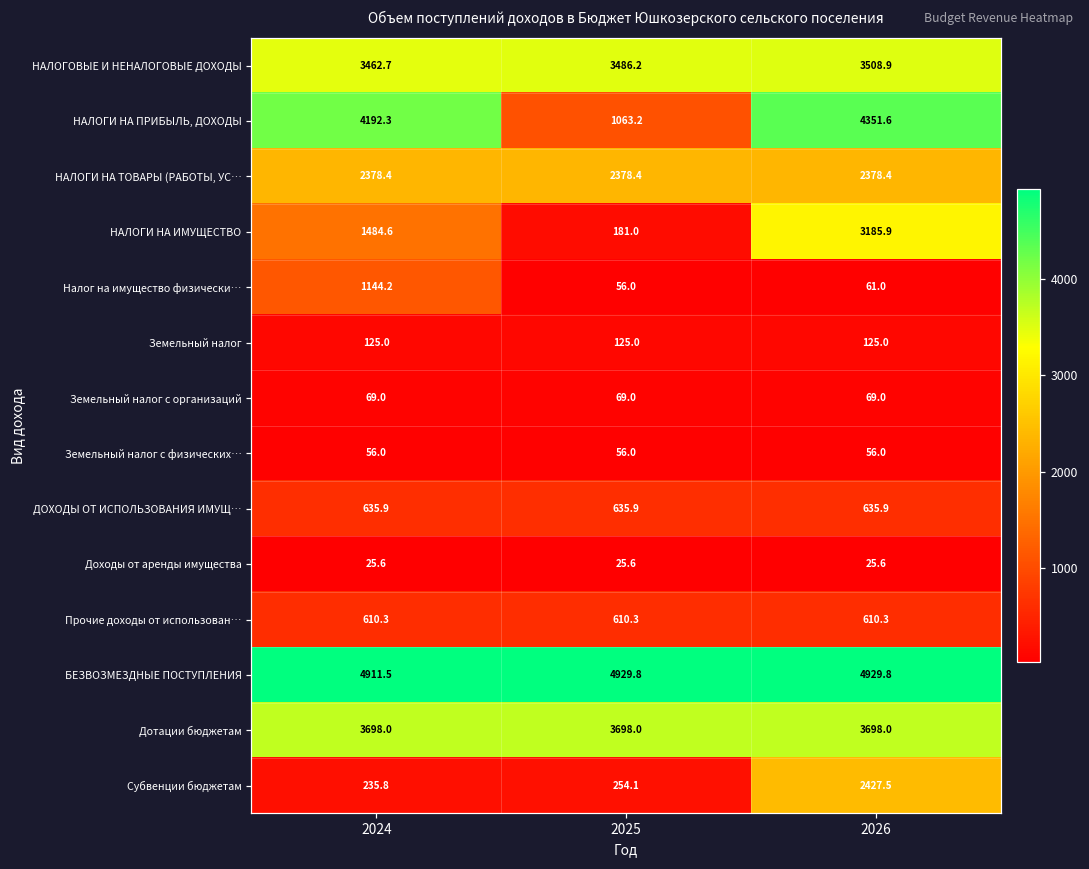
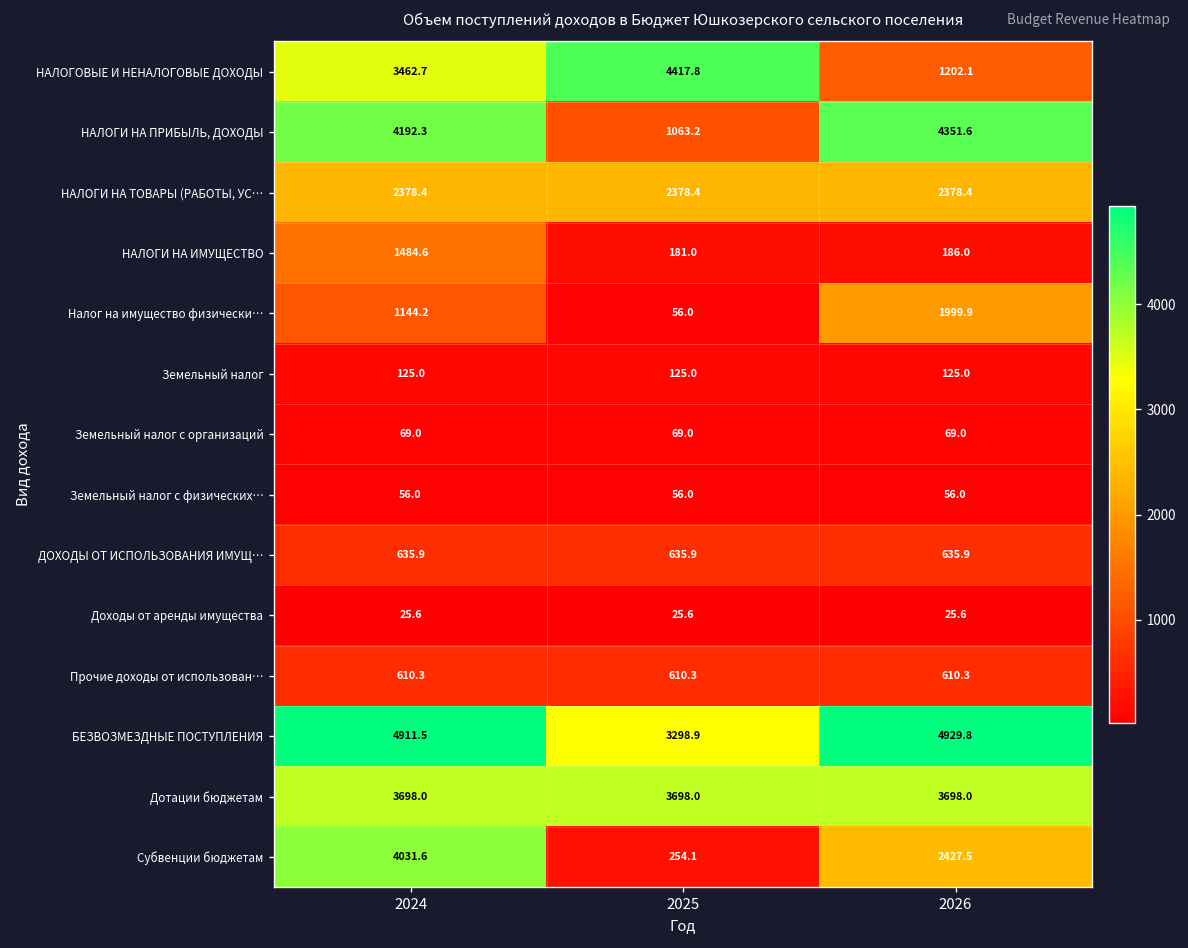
  {
    "НАЛОГОВЫЕ И НЕНАЛОГОВЫЕ ДОХОДЫ": {
      "2024": 3462.7,
-     "2025": 3486.2,
-     "2026": 3508.9
+     "2025": 4417.8,
+     "2026": 1202.1
    },
    "НАЛОГИ НА ПРИБЫЛЬ, ДОХОДЫ": {
      "2024": 4192.3,
      "2025": 1063.2,
      "2026": 4351.6
    },
    "НАЛОГИ НА ТОВАРЫ (РАБОТЫ, УС…": {
      "2024": 2378.4,
      "2025": 2378.4,
      "2026": 2378.4
    },
    "НАЛОГИ НА ИМУЩЕСТВО": {
      "2024": 1484.6,
      "2025": 181.0,
-     "2026": 3185.9
+     "2026": 186.0
    },
    "Налог на имущество физически…": {
      "2024": 1144.2,
      "2025": 56.0,
-     "2026": 61.0
+     "2026": 1999.9
    },
    "Земельный налог": {
      "2024": 125.0,
      "2025": 125.0,
      "2026": 125.0
    },
    "Земельный налог с организаций": {
      "2024": 69.0,
      "2025": 69.0,
      "2026": 69.0
    },
    "Земельный налог с физических…": {
      "2024": 56.0,
      "2025": 56.0,
      "2026": 56.0
    },
    "ДОХОДЫ ОТ ИСПОЛЬЗОВАНИЯ ИМУЩ…": {
      "2024": 635.9,
      "2025": 635.9,
      "2026": 635.9
    },
    "Доходы от аренды имущества": {
      "2024": 25.6,
      "2025": 25.6,
      "2026": 25.6
    },
    "Прочие доходы от использован…": {
      "2024": 610.3,
      "2025": 610.3,
      "2026": 610.3
    },
    "БЕЗВОЗМЕЗДНЫЕ ПОСТУПЛЕНИЯ": {
      "2024": 4911.5,
-     "2025": 4929.8,
+     "2025": 3298.9,
      "2026": 4929.8
    },
    "Дотации бюджетам": {
      "2024": 3698.0,
      "2025": 3698.0,
      "2026": 3698.0
    },
    "Субвенции бюджетам": {
-     "2024": 235.8,
+     "2024": 4031.6,
      "2025": 254.1,
      "2026": 2427.5
    }
  }
